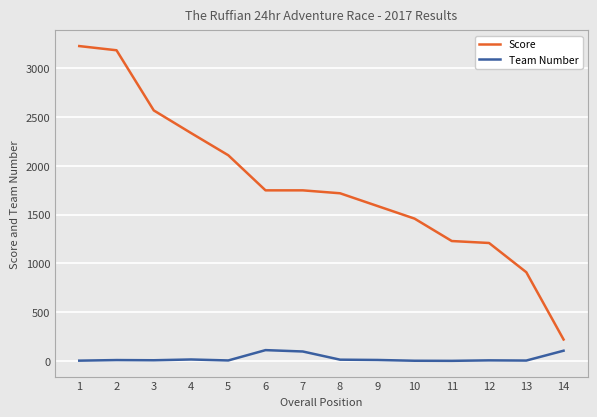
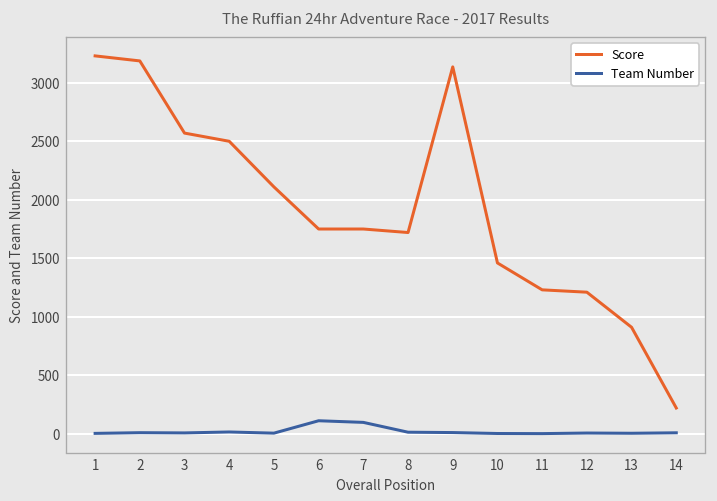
  {
    "Score": {
      "1": 3200,
      "2": 3200,
      "3": 2600,
-     "4": 2300,
+     "4": 2500,
      "5": 2100,
      "6": 1800,
      "7": 1800,
      "8": 1700,
-     "9": 1600,
+     "9": 3100,
      "10": 1500,
      "11": 1200,
      "12": 1200,
      "13": 900,
      "14": 200
    },
    "Team Number": {
      "1": 0,
      "2": 0,
      "3": 0,
      "4": 0,
      "5": 0,
      "6": 100,
      "7": 100,
      "8": 0,
      "9": 0,
      "10": 0,
      "11": 0,
      "12": 0,
      "13": 0,
-     "14": 100
+     "14": 0
    }
  }
